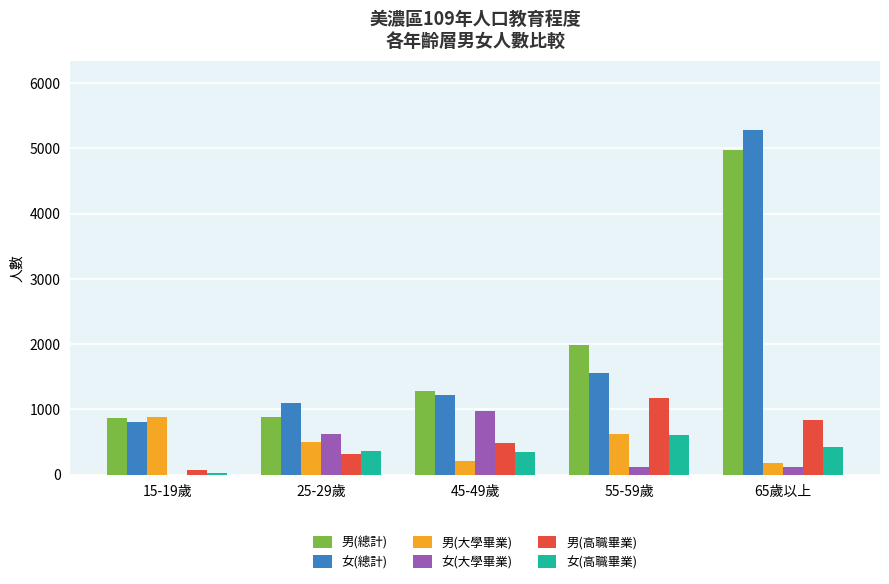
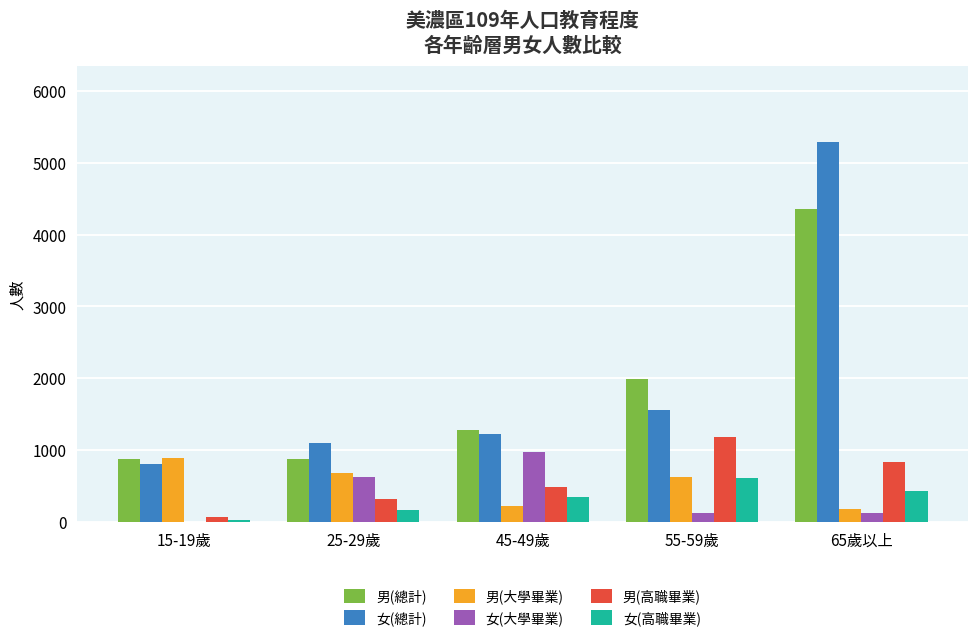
  {
    "男(總計)": {
      "15-19歲": 900,
      "25-29歲": 900,
      "45-49歲": 1300,
      "55-59歲": 2000,
-     "65歲以上": 5000
+     "65歲以上": 4400
    },
    "女(總計)": {
      "15-19歲": 800,
      "25-29歲": 1100,
      "45-49歲": 1200,
      "55-59歲": 1600,
      "65歲以上": 5300
    },
    "男(大學畢業)": {
      "15-19歲": 900,
-     "25-29歲": 500,
+     "25-29歲": 700,
      "45-49歲": 200,
      "55-59歲": 600,
      "65歲以上": 200
    },
    "女(大學畢業)": {
      "15-19歲": 0,
      "25-29歲": 600,
      "45-49歲": 1000,
      "55-59歲": 100,
      "65歲以上": 100
    },
    "男(高職畢業)": {
      "15-19歲": 100,
      "25-29歲": 300,
      "45-49歲": 500,
      "55-59歲": 1200,
      "65歲以上": 800
    },
    "女(高職畢業)": {
-     "25-29歲": 400,
+     "25-29歲": 200,
      "45-49歲": 300,
      "55-59歲": 600,
      "65歲以上": 400
    }
  }
